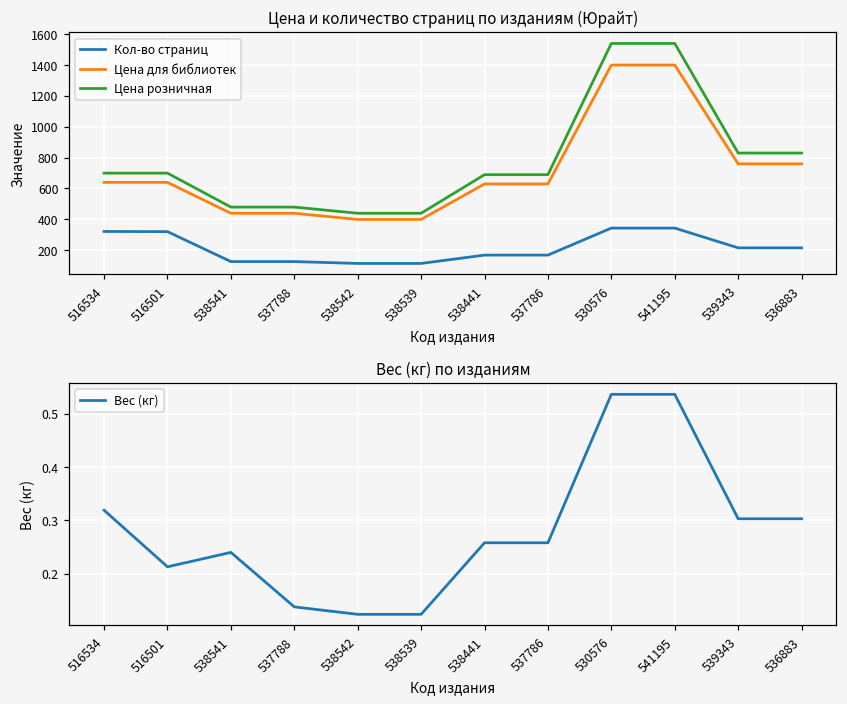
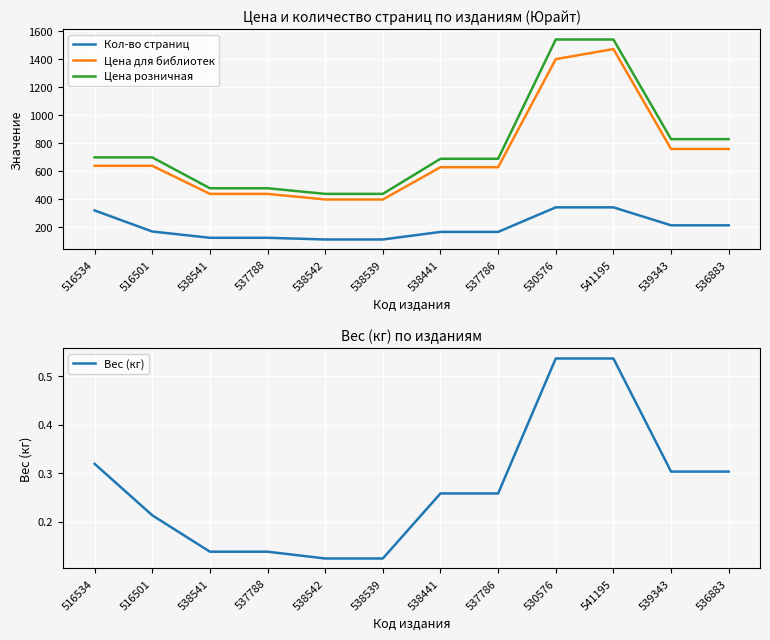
  {
    "Цена и количество страниц по изданиям (Юрайт)": {
      "Кол-во страниц": {
        "516534": 320,
-       "516501": 320,
+       "516501": 170,
        "538541": 130,
        "537788": 130,
        "538542": 110,
        "538539": 110,
        "538441": 170,
        "537786": 170,
        "530576": 340,
        "541195": 340,
        "539343": 220,
        "536883": 220
      },
      "Цена для библиотек": {
        "516534": 640,
        "516501": 640,
        "538541": 440,
        "537788": 440,
        "538542": 400,
        "538539": 400,
        "538441": 630,
        "537786": 630,
        "530576": 1400,
-       "541195": 1400,
+       "541195": 1470,
        "539343": 760,
        "536883": 760
      },
      "Цена розничная": {
        "516534": 700,
        "516501": 700,
        "538541": 480,
        "537788": 480,
        "538542": 440,
        "538539": 440,
        "538441": 690,
        "537786": 690,
        "530576": 1540,
        "541195": 1540,
        "539343": 830,
        "536883": 830
      }
    },
    "Вес (кг) по изданиям": {
      "516534": 0.32,
      "516501": 0.21,
-     "538541": 0.24,
+     "538541": 0.14,
      "537788": 0.14,
      "538542": 0.12,
      "538539": 0.12,
      "538441": 0.26,
      "537786": 0.26,
      "530576": 0.54,
      "541195": 0.54,
      "539343": 0.30,
      "536883": 0.30
    }
  }
